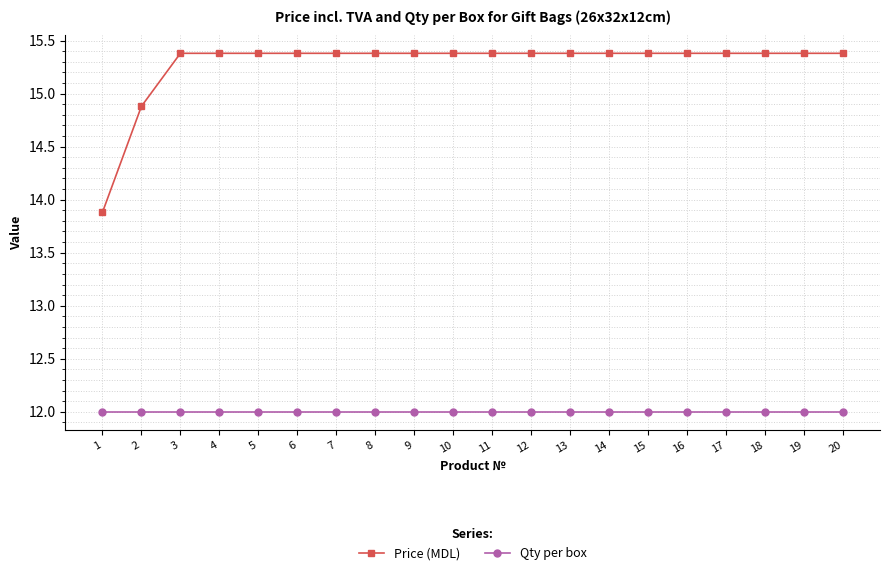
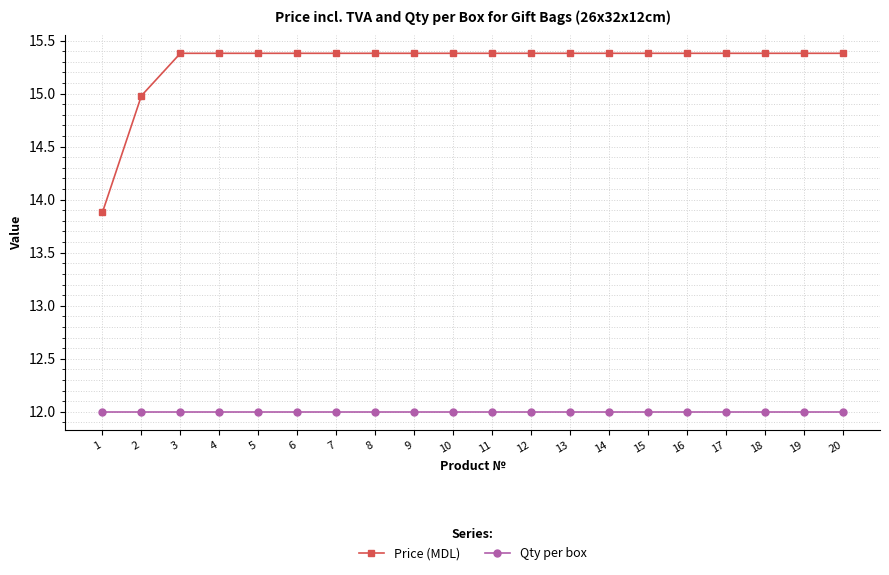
  {
    "Price (MDL)": {
      "1": 13.88,
-     "2": 14.88,
+     "2": 14.98,
      "3": 15.38,
      "4": 15.38,
      "5": 15.38,
      "6": 15.38,
      "7": 15.38,
      "8": 15.38,
      "9": 15.38,
      "10": 15.38,
      "11": 15.38,
      "12": 15.38,
      "13": 15.38,
      "14": 15.38,
      "15": 15.38,
      "16": 15.38,
      "17": 15.38,
      "18": 15.38,
      "19": 15.38,
      "20": 15.38
    },
    "Qty per box": {
      "1": 12.00,
      "2": 12.00,
      "3": 12.00,
      "4": 12.00,
      "5": 12.00,
      "6": 12.00,
      "7": 12.00,
      "8": 12.00,
      "9": 12.00,
      "10": 12.00,
      "11": 12.00,
      "12": 12.00,
      "13": 12.00,
      "14": 12.00,
      "15": 12.00,
      "16": 12.00,
      "17": 12.00,
      "18": 12.00,
      "19": 12.00,
      "20": 12.00
    }
  }
